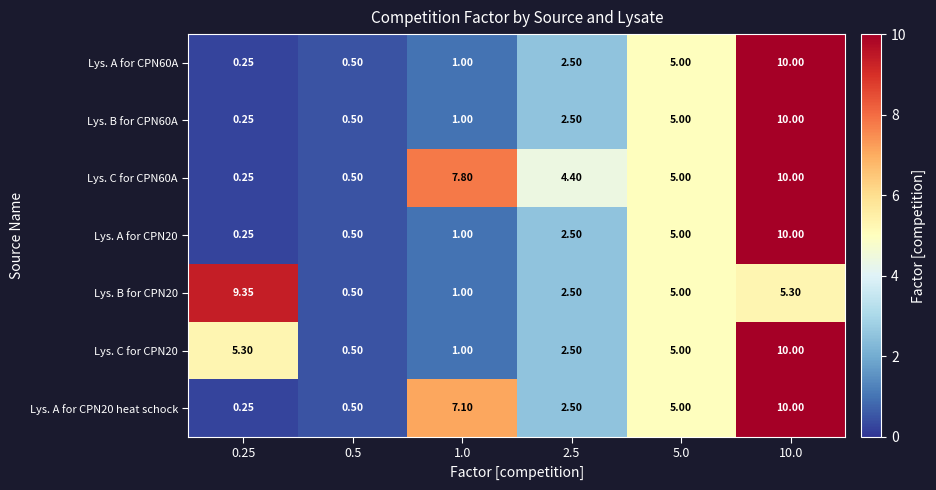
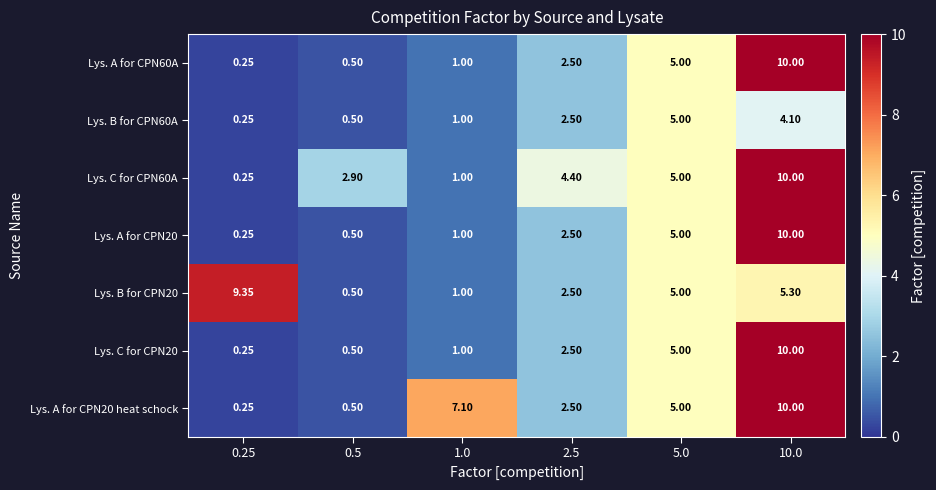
  {
    "Lys. A for CPN60A": {
      "0.25": 0.25,
      "0.5": 0.50,
      "1.0": 1.00,
      "2.5": 2.50,
      "5.0": 5.00,
      "10.0": 10.00
    },
    "Lys. B for CPN60A": {
      "0.25": 0.25,
      "0.5": 0.50,
      "1.0": 1.00,
      "2.5": 2.50,
      "5.0": 5.00,
-     "10.0": 10.00
+     "10.0": 4.10
    },
    "Lys. C for CPN60A": {
      "0.25": 0.25,
-     "0.5": 0.50,
-     "1.0": 7.80,
+     "0.5": 2.90,
+     "1.0": 1.00,
      "2.5": 4.40,
      "5.0": 5.00,
      "10.0": 10.00
    },
    "Lys. A for CPN20": {
      "0.25": 0.25,
      "0.5": 0.50,
      "1.0": 1.00,
      "2.5": 2.50,
      "5.0": 5.00,
      "10.0": 10.00
    },
    "Lys. B for CPN20": {
      "0.25": 9.35,
      "0.5": 0.50,
      "1.0": 1.00,
      "2.5": 2.50,
      "5.0": 5.00,
      "10.0": 5.30
    },
    "Lys. C for CPN20": {
-     "0.25": 5.30,
+     "0.25": 0.25,
      "0.5": 0.50,
      "1.0": 1.00,
      "2.5": 2.50,
      "5.0": 5.00,
      "10.0": 10.00
    },
    "Lys. A for CPN20 heat schock": {
      "0.25": 0.25,
      "0.5": 0.50,
      "1.0": 7.10,
      "2.5": 2.50,
      "5.0": 5.00,
      "10.0": 10.00
    }
  }
